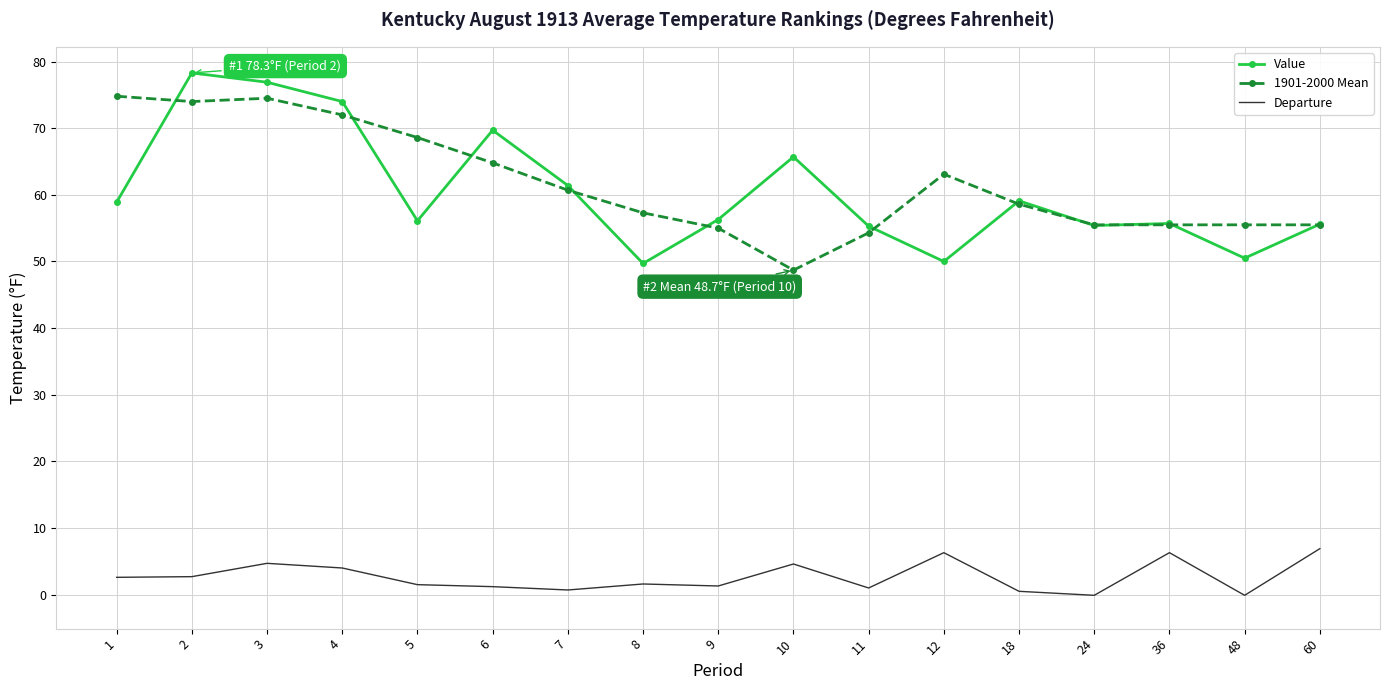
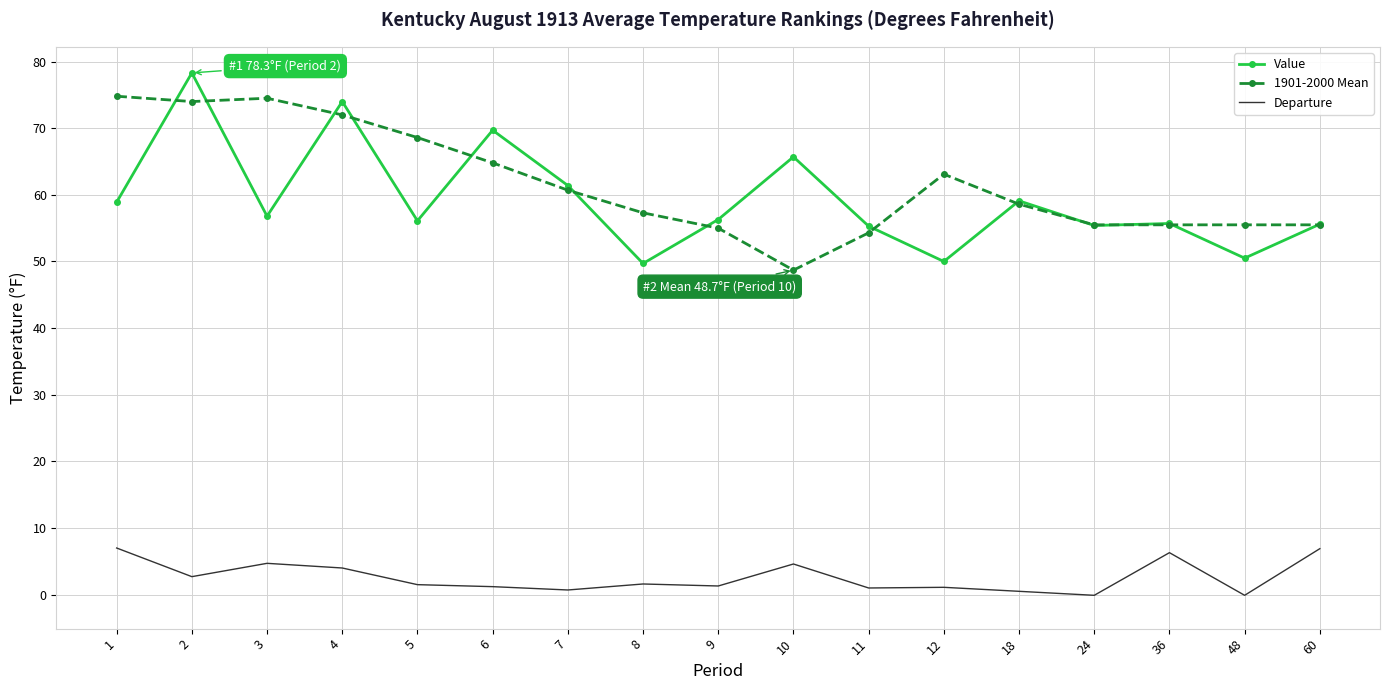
  {
    "Value": {
      "1": 59,
-     "3": 77,
+     "3": 57,
      "4": 74,
      "5": 56,
      "6": 70,
      "7": 61,
      "8": 50,
      "9": 56,
      "10": 66,
      "11": 55,
      "12": 50,
      "18": 59,
      "48": 51
    },
    "1901-2000 Mean": {
      "1": 75,
      "2": 74,
      "3": 75,
      "4": 72,
      "5": 69,
      "6": 65,
      "7": 61,
      "8": 57,
      "9": 55,
      "11": 54,
      "12": 63,
      "18": 59,
      "48": 56
    },
    "Departure": {
-     "1": 3,
+     "1": 7,
      "2": 3,
      "3": 5,
      "4": 4,
      "5": 2,
      "6": 1,
      "7": 1,
      "8": 2,
      "9": 1,
      "10": 5,
      "11": 1,
-     "12": 6,
+     "12": 1,
      "18": 1,
      "24": 0,
      "36": 6,
      "48": 0,
      "60": 7
    }
  }
